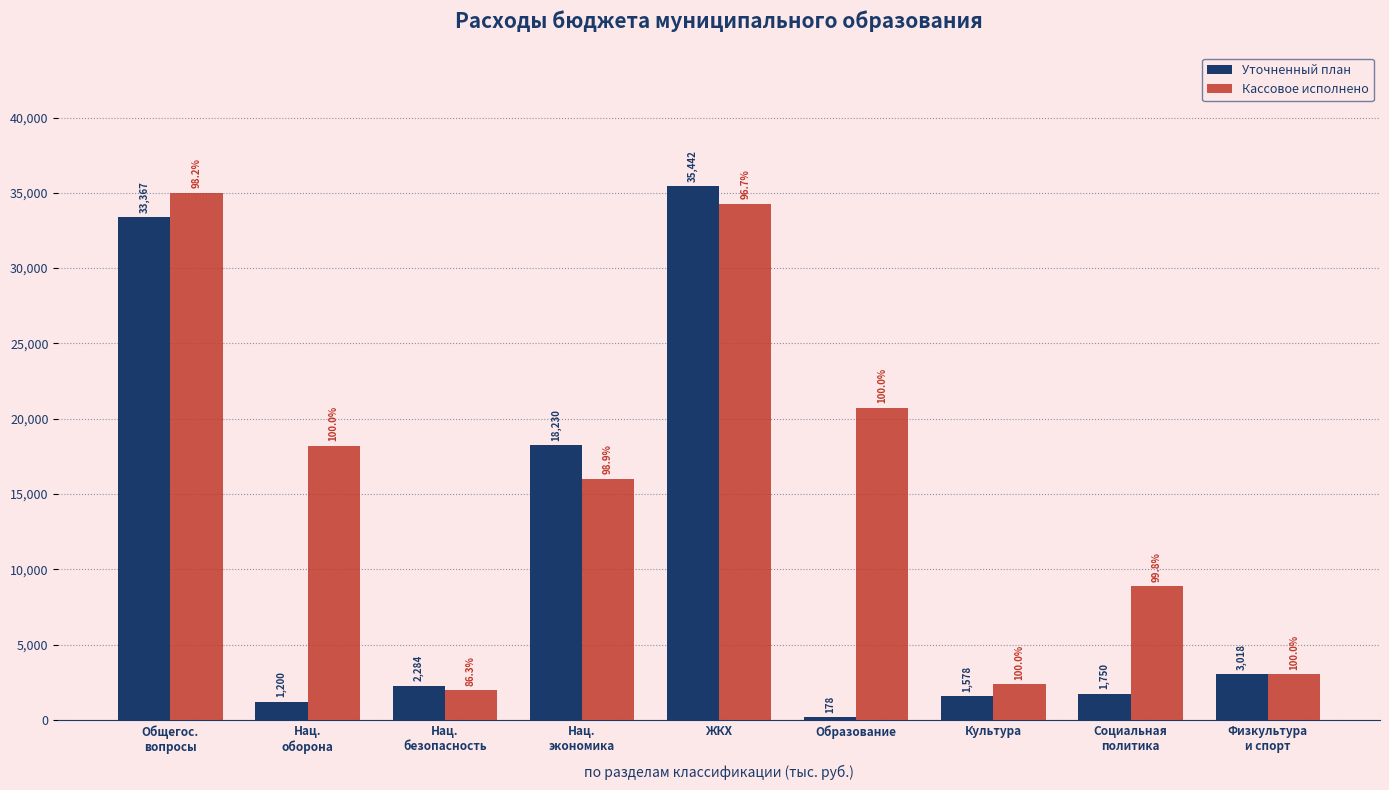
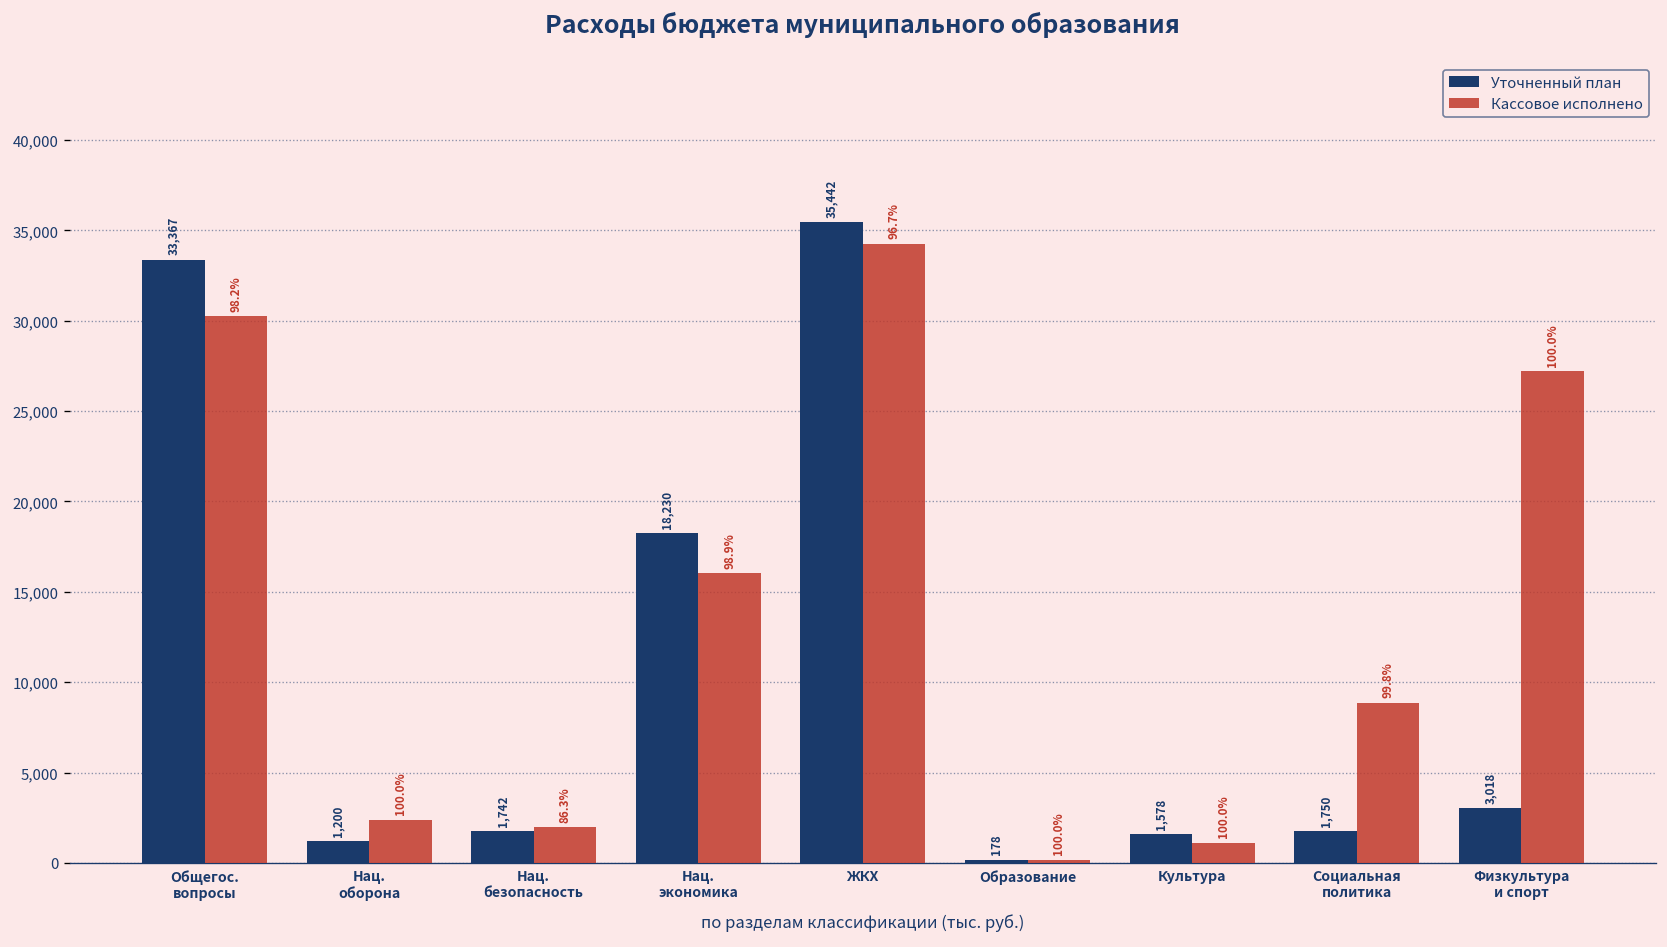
  {
    "Уточненный план": {
      "Общегос. вопросы": "33,367",
      "Нац. oборона": "1,200",
-     "Нац. безопасность": "2,284",
+     "Нац. безопасность": "1,742",
      "Нац. экономика": "18,230",
      "ЖКХ": "35,442",
      "Образование": "178",
      "Культура": "1,578",
      "Социальная политика": "1,750",
      "Физкультура и спорт": "3,018"
    },
    "Кассовое исполнено": {
-     "Общегос. вопросы": "35,000",
-     "Нац. oборона": "18,200",
-     "Образование": "20,700",
-     "Культура": "2,400",
-     "Физкультура и спорт": "3,000"
+     "Общегос. вопросы": "30,300",
+     "Нац. oборона": "2,400",
+     "Образование": "200",
+     "Культура": "1,100",
+     "Физкультура и спорт": "27,200"
    }
  }
